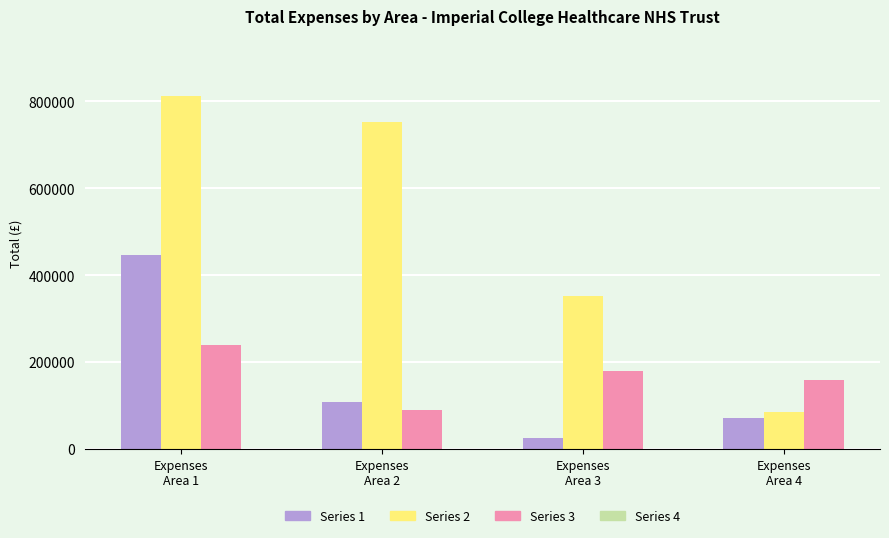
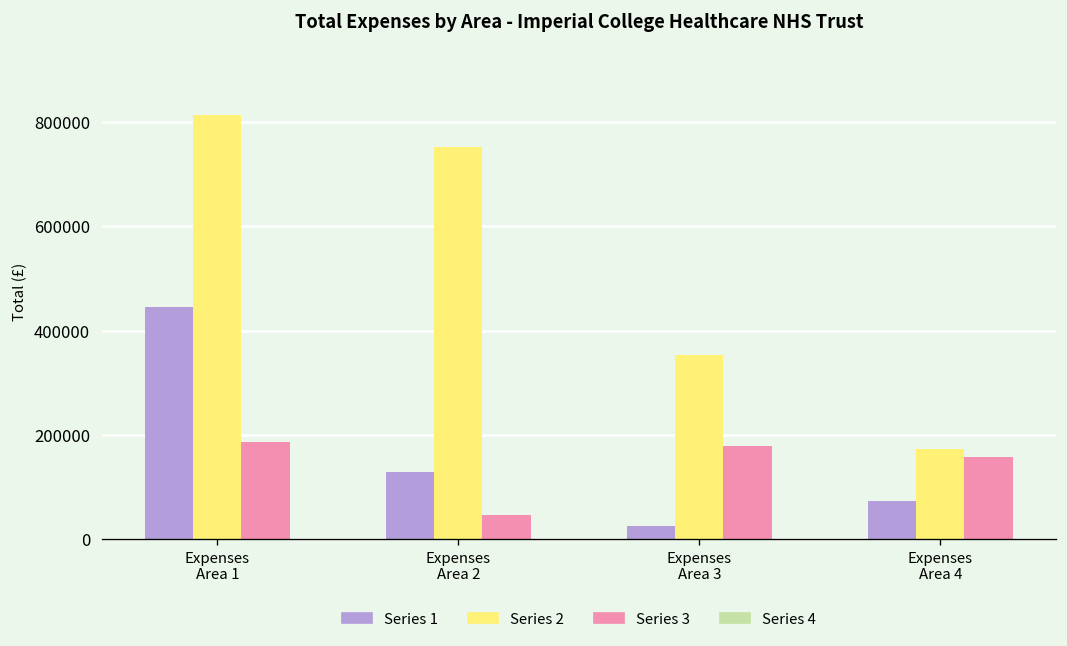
  {
    "Series 1": {
      "Expenses Area 1": 450000,
-     "Expenses Area 2": 110000,
+     "Expenses Area 2": 130000,
      "Expenses Area 3": 30000,
      "Expenses Area 4": 70000
    },
    "Series 2": {
      "Expenses Area 1": 810000,
      "Expenses Area 2": 750000,
      "Expenses Area 3": 350000,
-     "Expenses Area 4": 90000
+     "Expenses Area 4": 170000
    },
    "Series 3": {
-     "Expenses Area 1": 240000,
-     "Expenses Area 2": 90000,
+     "Expenses Area 1": 190000,
+     "Expenses Area 2": 50000,
      "Expenses Area 3": 180000,
      "Expenses Area 4": 160000
    }
  }
